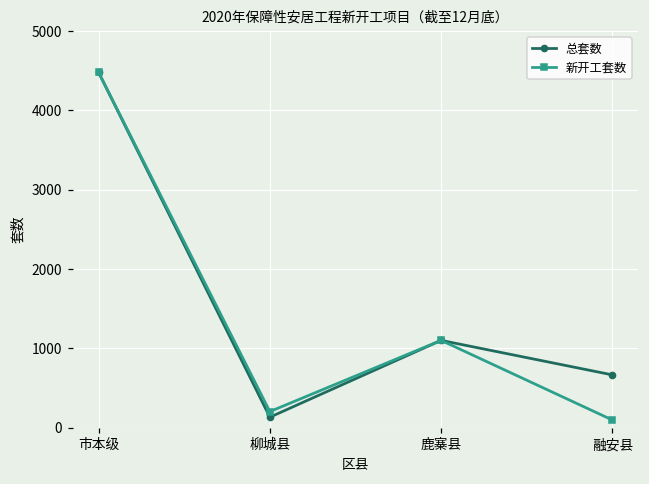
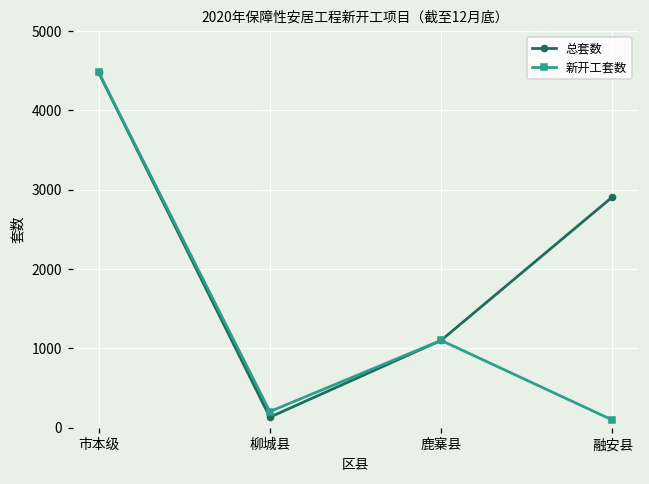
  {
    "总套数": {
      "柳城县": 100,
-     "融安县": 700
+     "融安县": 2900
    },
    "新开工套数": {
      "柳城县": 200,
      "融安县": 100
    }
  }
